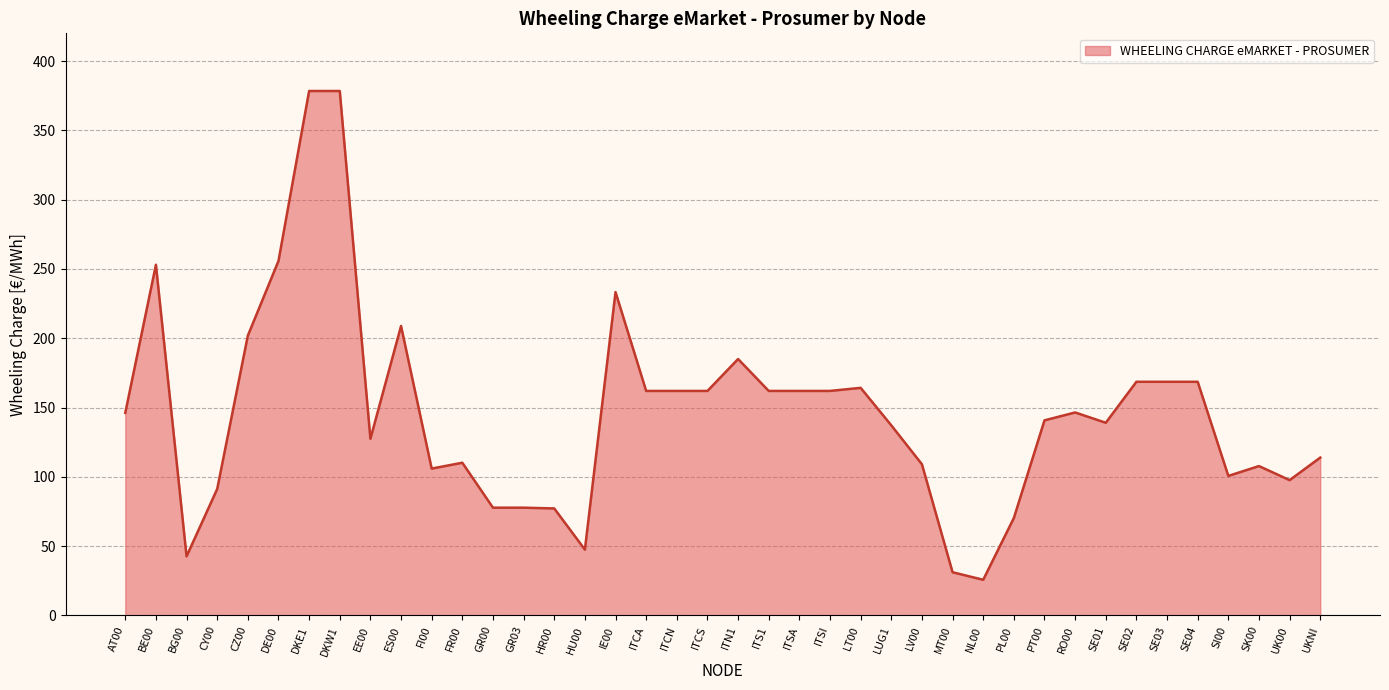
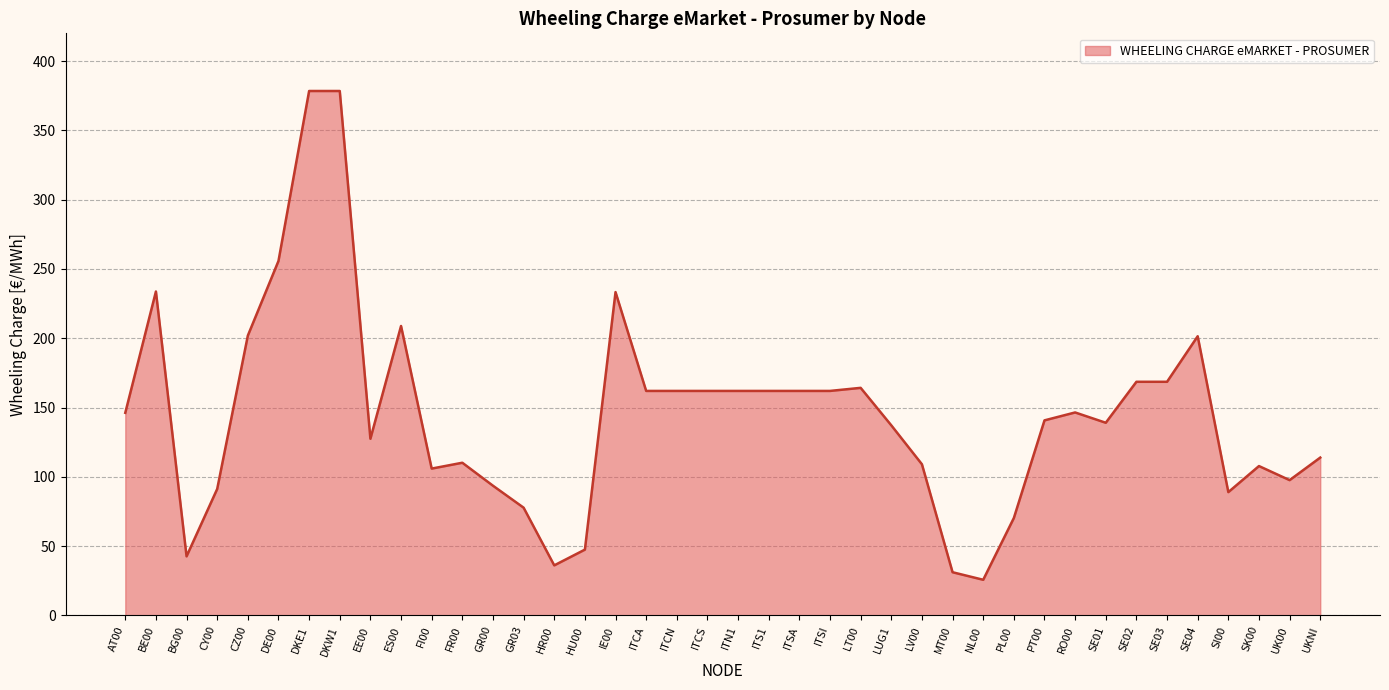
  {
    "AT00": 146,
-   "BE00": 253,
+   "BE00": 234,
    "BG00": 43,
    "CY00": 91,
    "CZ00": 202,
    "DE00": 256,
    "DKE1": 378,
    "DKW1": 378,
    "EE00": 127,
    "ES00": 209,
    "FI00": 106,
    "FR00": 110,
-   "GR00": 78,
+   "GR00": 94,
    "GR03": 78,
-   "HR00": 77,
+   "HR00": 36,
    "HU00": 47,
    "IE00": 233,
    "ITCA": 162,
    "ITCN": 162,
    "ITCS": 162,
-   "ITN1": 185,
+   "ITN1": 162,
    "ITS1": 162,
    "ITSA": 162,
    "ITSI": 162,
    "LT00": 164,
    "LUG1": 137,
    "LV00": 109,
    "MT00": 31,
    "NL00": 26,
    "PL00": 70,
    "PT00": 141,
    "RO00": 146,
    "SE01": 139,
    "SE02": 169,
    "SE03": 169,
-   "SE04": 169,
-   "SI00": 101,
+   "SE04": 201,
+   "SI00": 89,
    "SK00": 108,
    "UK00": 98,
    "UKNI": 114
  }
